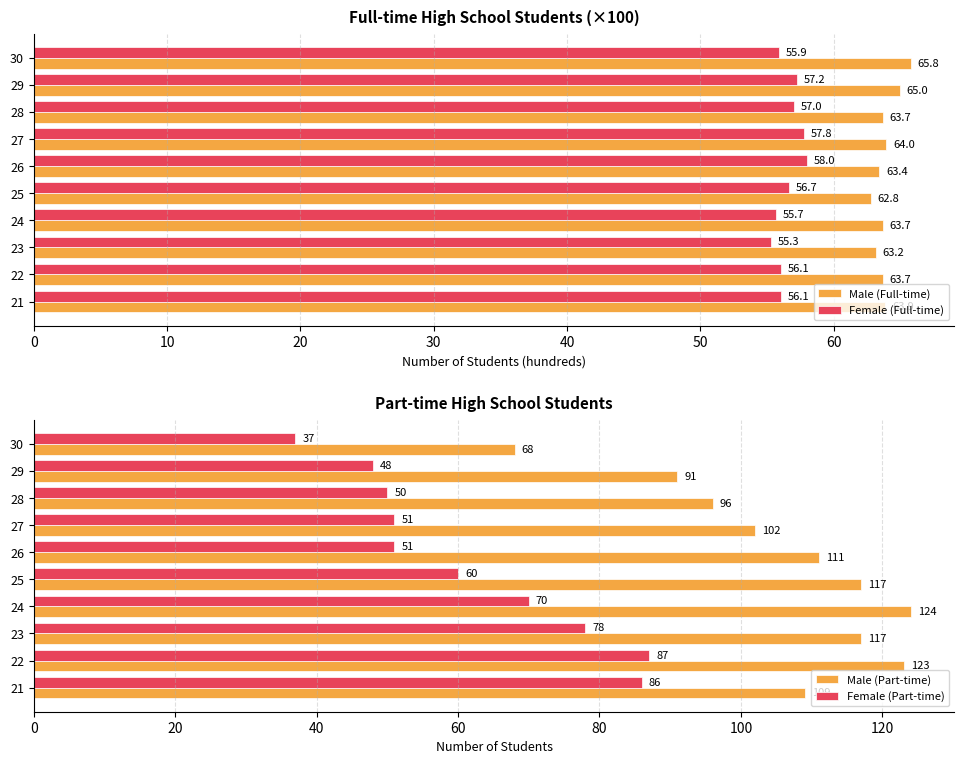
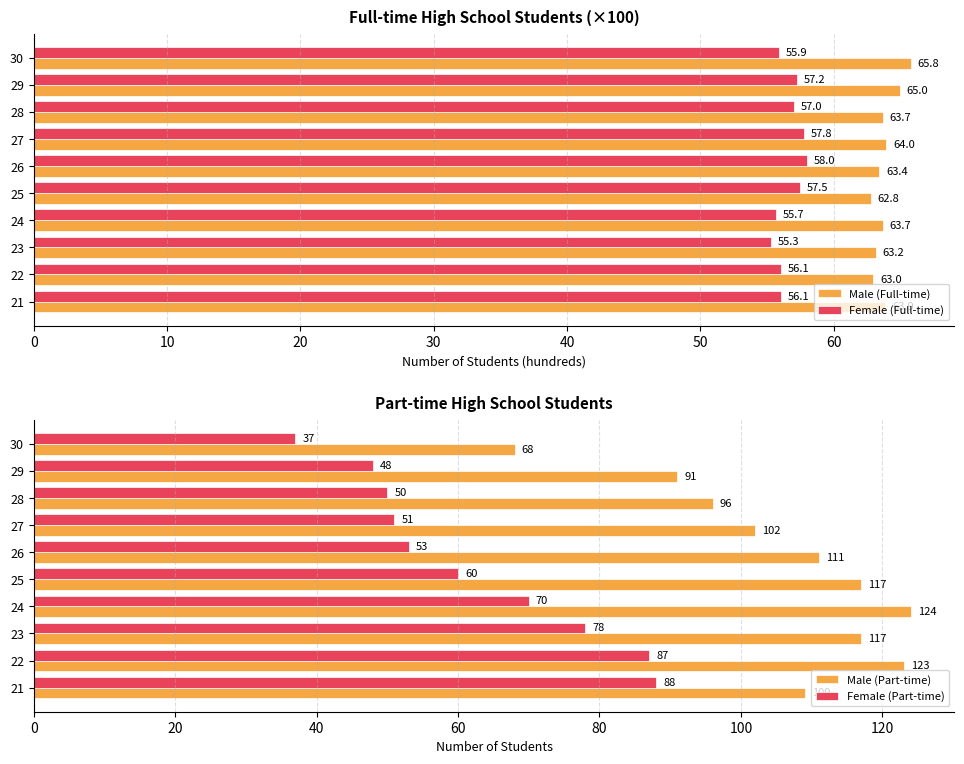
  {
    "Full-time High School Students (×100)": {
      "Male (Full-time)": {
-       "22": 63.7
+       "22": 63.0
      },
      "Female (Full-time)": {
        "30": 55.9,
        "29": 57.2,
        "28": 57.0,
        "27": 57.8,
        "26": 58.0,
-       "25": 56.7,
+       "25": 57.5,
        "24": 55.7,
        "23": 55.3,
        "22": 56.1,
        "21": 56.1
      }
    },
    "Part-time High School Students": {
      "Male (Part-time)": {
        "30": 68,
        "29": 91,
        "28": 96,
        "27": 102,
        "26": 111,
        "25": 117,
        "24": 124,
        "23": 117
      },
      "Female (Part-time)": {
        "30": 37,
        "29": 48,
        "28": 50,
        "27": 51,
-       "26": 51,
+       "26": 53,
        "25": 60,
        "24": 70,
        "23": 78,
        "22": 87,
-       "21": 86
+       "21": 88
      }
    }
  }
